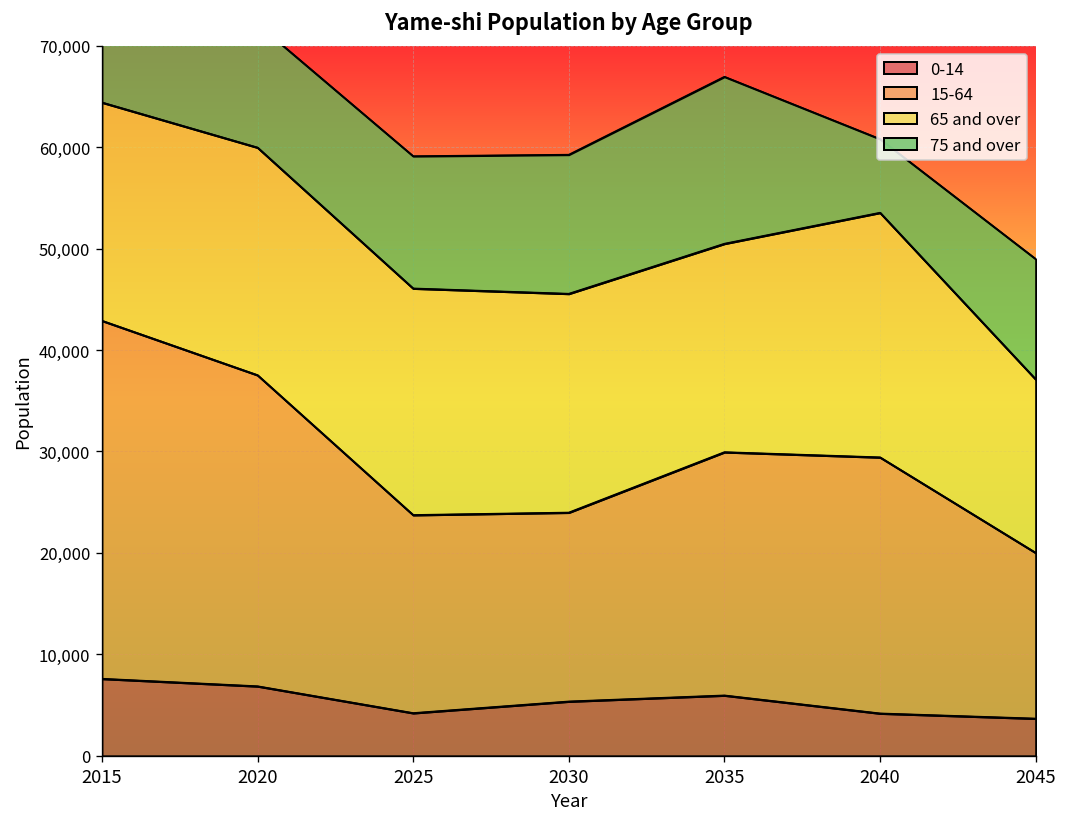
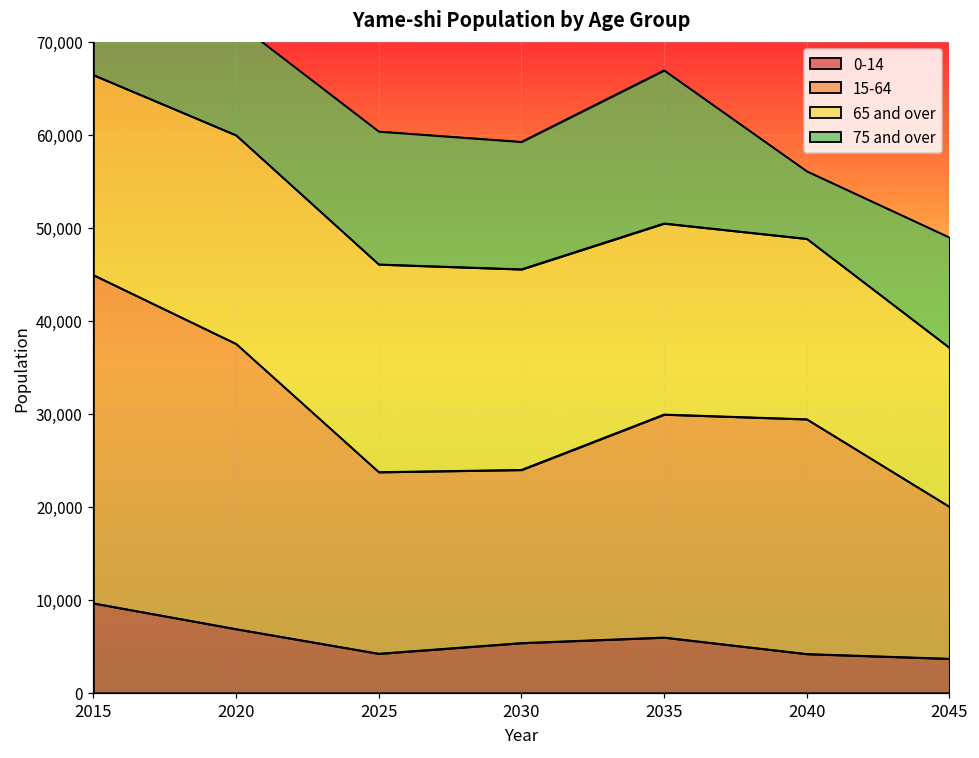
  {
    "0-14": {
-     "2015": "8,000",
+     "2015": "10,000",
      "2020": "7,000",
      "2025": "4,000",
      "2030": "5,000",
      "2035": "6,000",
      "2040": "4,000",
      "2045": "4,000"
    },
    "15-64": {
      "2015": "35,000",
      "2020": "31,000",
      "2025": "20,000",
      "2030": "19,000",
      "2035": "24,000",
      "2040": "25,000",
      "2045": "16,000"
    },
    "65 and over": {
      "2015": "22,000",
      "2020": "22,000",
      "2025": "22,000",
      "2030": "22,000",
      "2035": "21,000",
-     "2040": "24,000",
+     "2040": "19,000",
      "2045": "17,000"
    },
    "75 and over": {
-     "2025": "13,000",
+     "2025": "14,000",
      "2030": "14,000",
      "2035": "16,000",
      "2045": "12,000"
    }
  }
